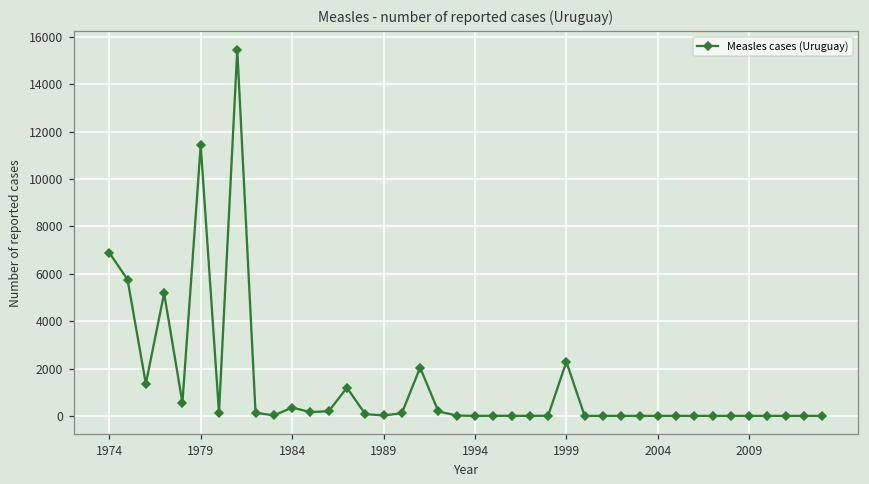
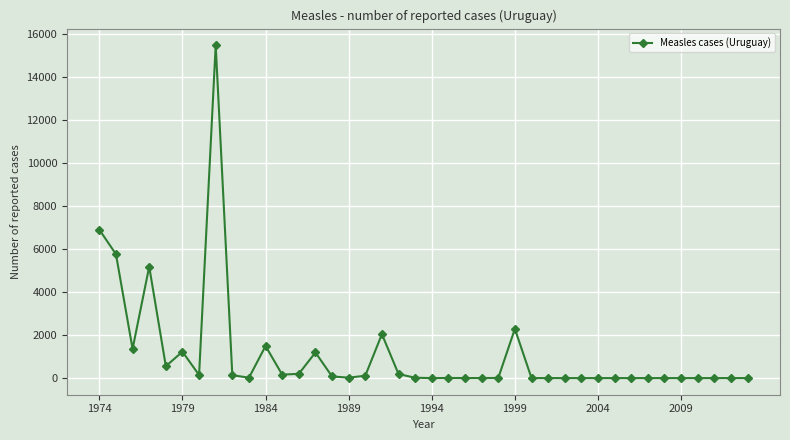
  {
    "1974": 6900,
-   "1979": 11400,
-   "1984": 400,
+   "1979": 1200,
+   "1984": 1500,
    "1989": 0,
    "1994": 0,
    "1999": 2300,
    "2004": 0,
    "2009": 0
  }
